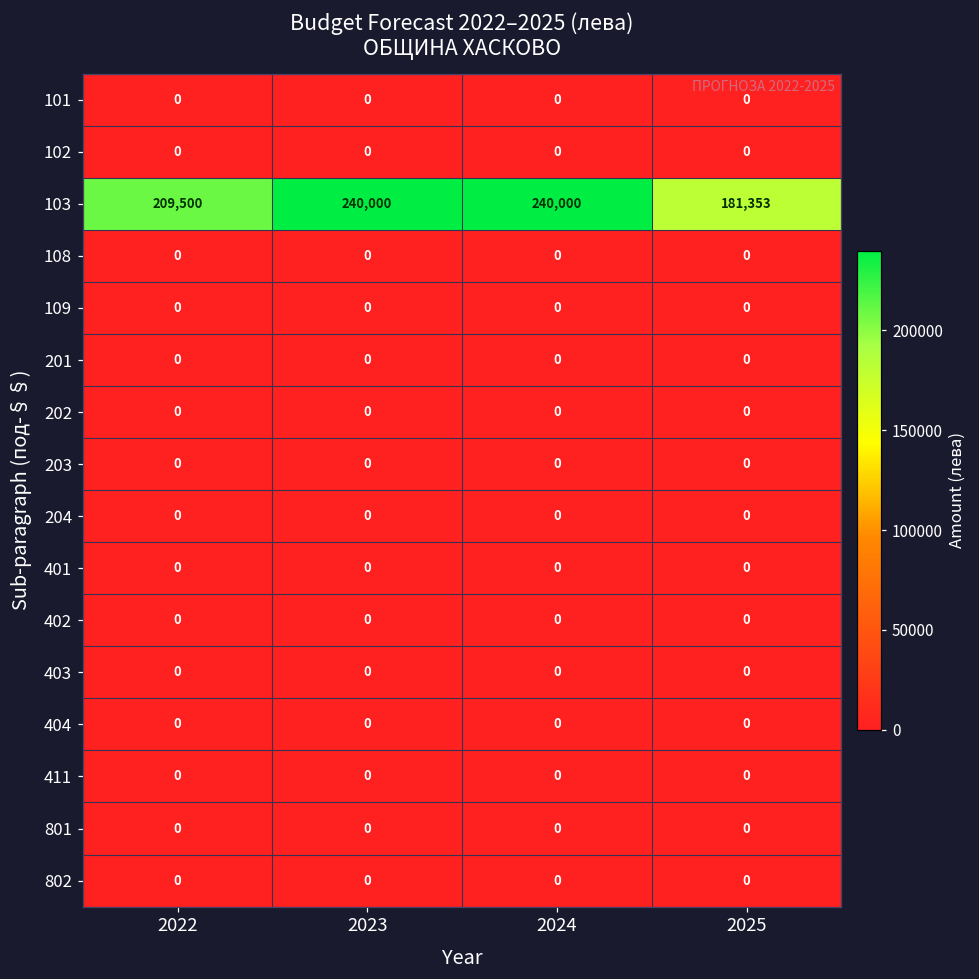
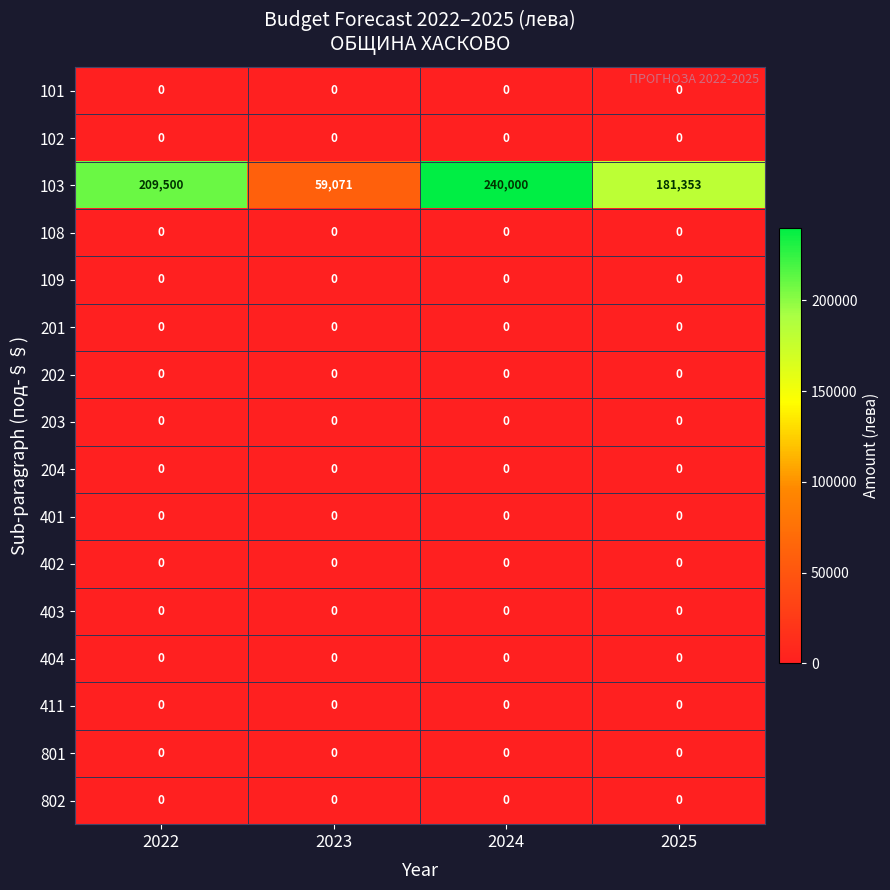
  {
    "101": {
      "2022": "0",
      "2023": "0",
      "2024": "0"
    },
    "102": {
      "2022": "0",
      "2023": "0",
      "2024": "0",
      "2025": "0"
    },
    "103": {
      "2022": "209,500",
-     "2023": "240,000",
+     "2023": "59,071",
      "2024": "240,000",
      "2025": "181,353"
    },
    "108": {
      "2022": "0",
      "2023": "0",
      "2024": "0",
      "2025": "0"
    },
    "109": {
      "2022": "0",
      "2023": "0",
      "2024": "0",
      "2025": "0"
    },
    "201": {
      "2022": "0",
      "2023": "0",
      "2024": "0",
      "2025": "0"
    },
    "202": {
      "2022": "0",
      "2023": "0",
      "2024": "0",
      "2025": "0"
    },
    "203": {
      "2022": "0",
      "2023": "0",
      "2024": "0",
      "2025": "0"
    },
    "204": {
      "2022": "0",
      "2023": "0",
      "2024": "0",
      "2025": "0"
    },
    "401": {
      "2022": "0",
      "2023": "0",
      "2024": "0",
      "2025": "0"
    },
    "402": {
      "2022": "0",
      "2023": "0",
      "2024": "0",
      "2025": "0"
    },
    "403": {
      "2022": "0",
      "2023": "0",
      "2024": "0",
      "2025": "0"
    },
    "404": {
      "2022": "0",
      "2023": "0",
      "2024": "0",
      "2025": "0"
    },
    "411": {
      "2022": "0",
      "2023": "0",
      "2024": "0",
      "2025": "0"
    },
    "801": {
      "2022": "0",
      "2023": "0",
      "2024": "0",
      "2025": "0"
    },
    "802": {
      "2022": "0",
      "2023": "0",
      "2024": "0",
      "2025": "0"
    }
  }
